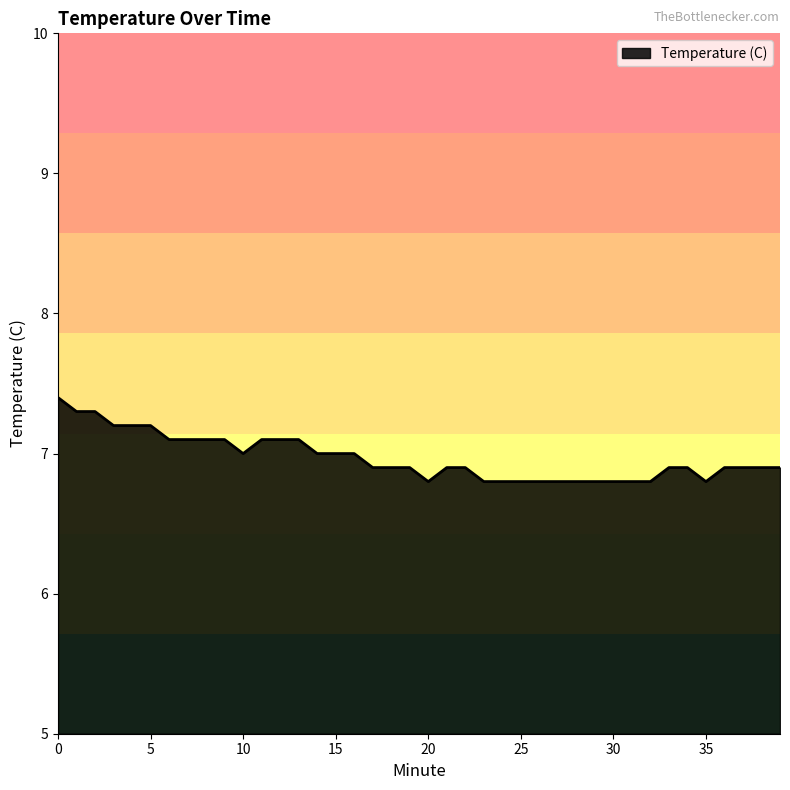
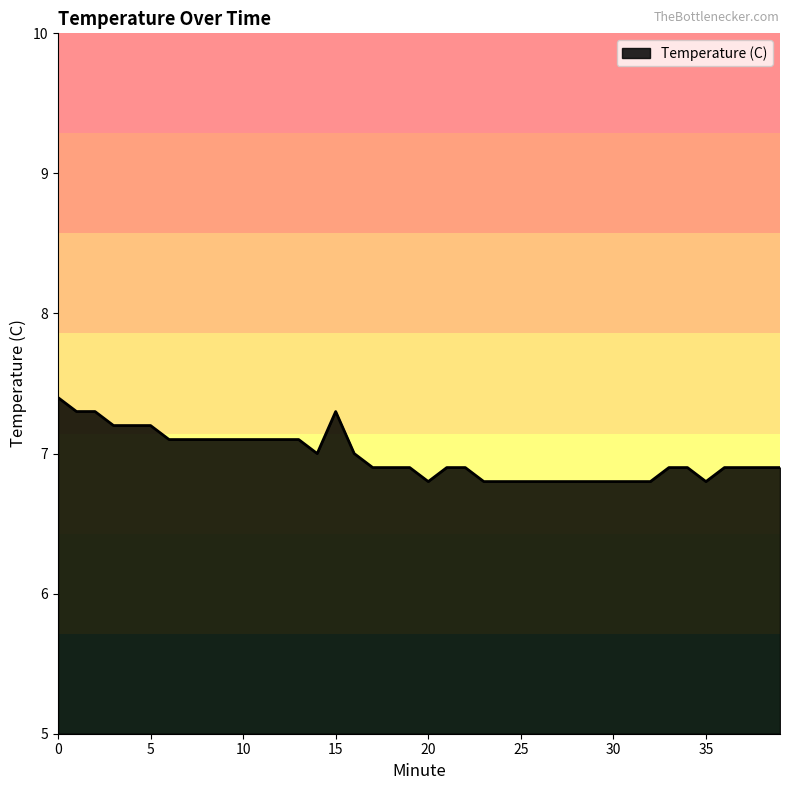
  {
    "0": 7.4,
    "5": 7.2,
-   "10": 7.0,
-   "15": 7.0,
+   "10": 7.1,
+   "15": 7.3,
    "20": 6.8,
    "25": 6.8,
    "30": 6.8,
    "35": 6.8
  }
